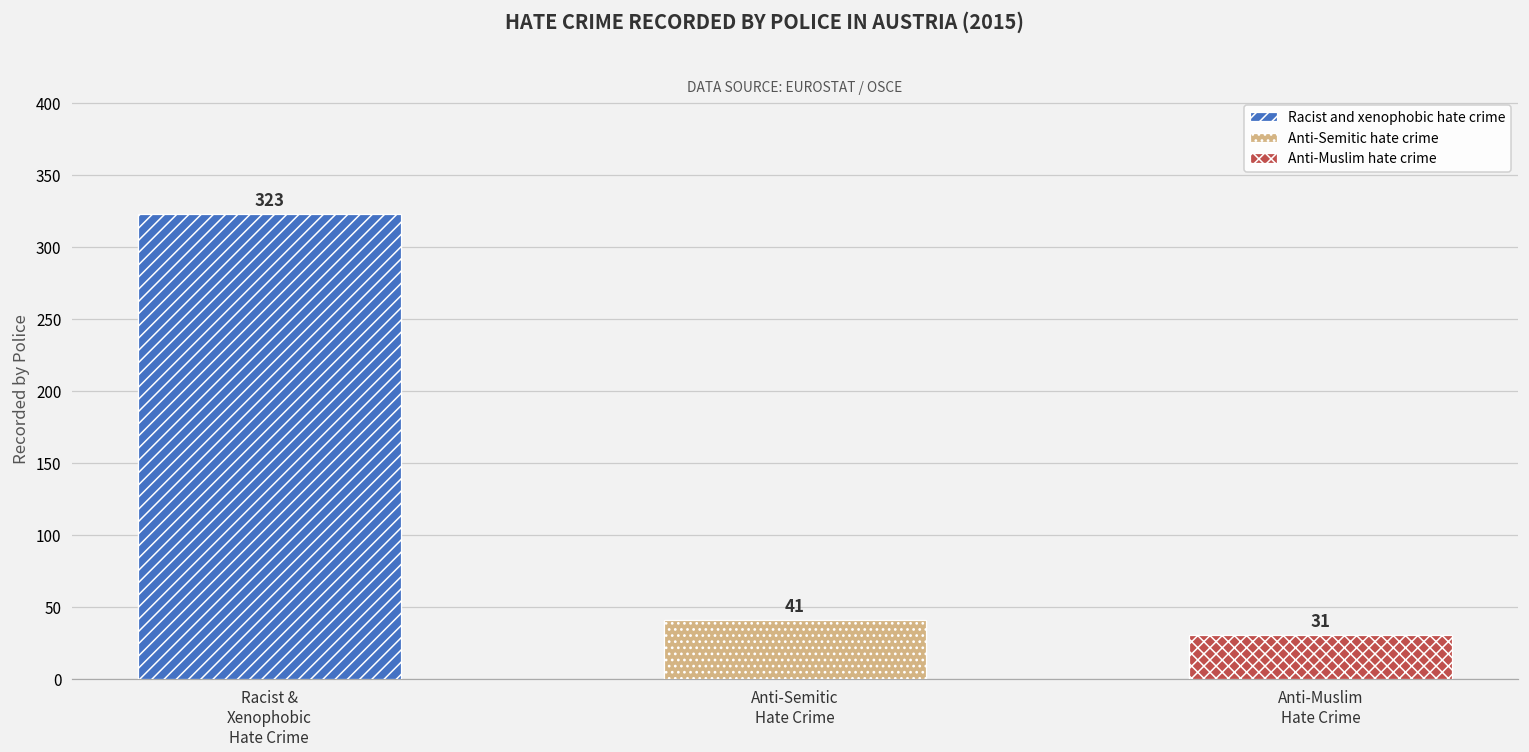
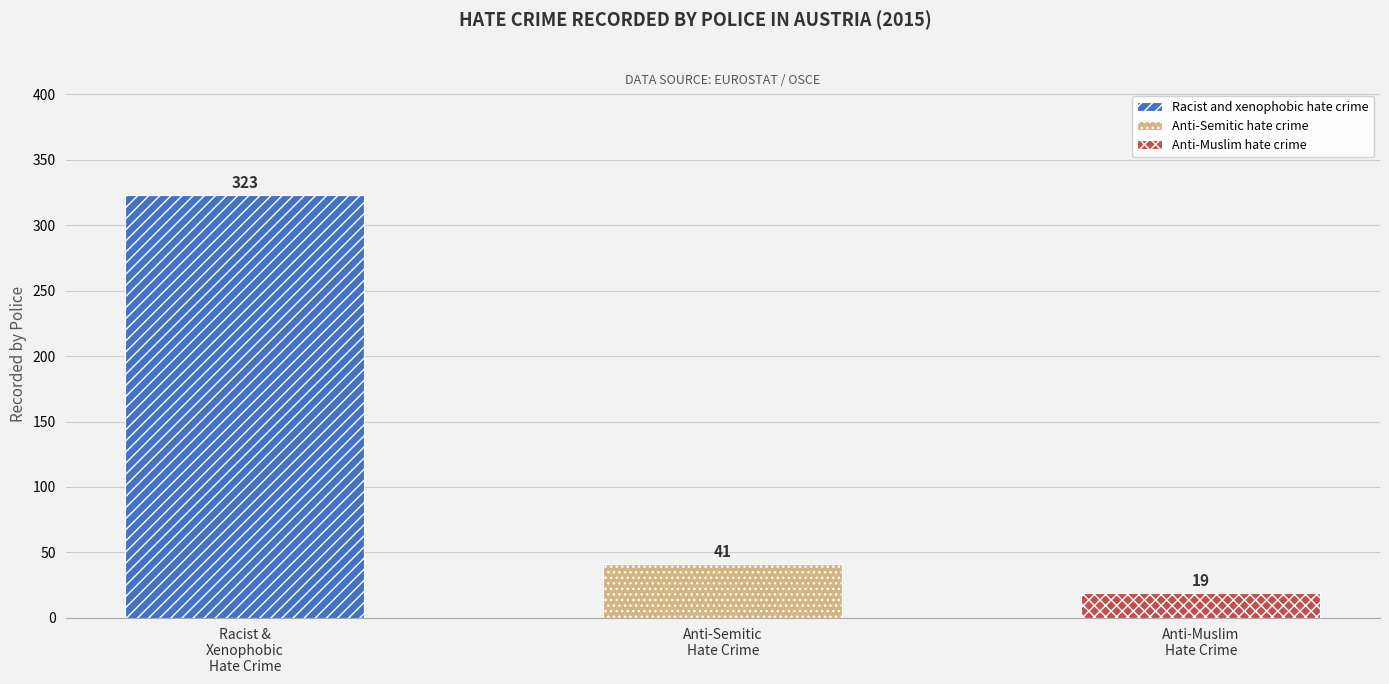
  {
    "Anti-Semitic hate crime": {
      "Anti-Semitic Hate Crime": 41
    },
    "Anti-Muslim hate crime": {
-     "Anti-Muslim Hate Crime": 31
+     "Anti-Muslim Hate Crime": 19
    }
  }
